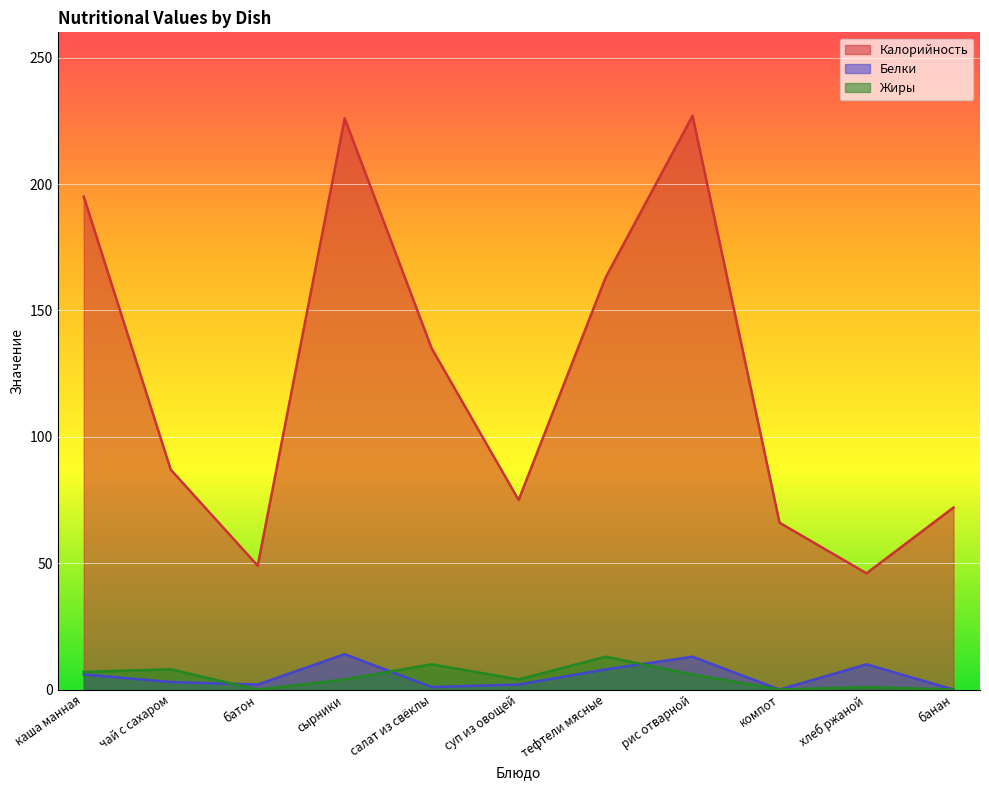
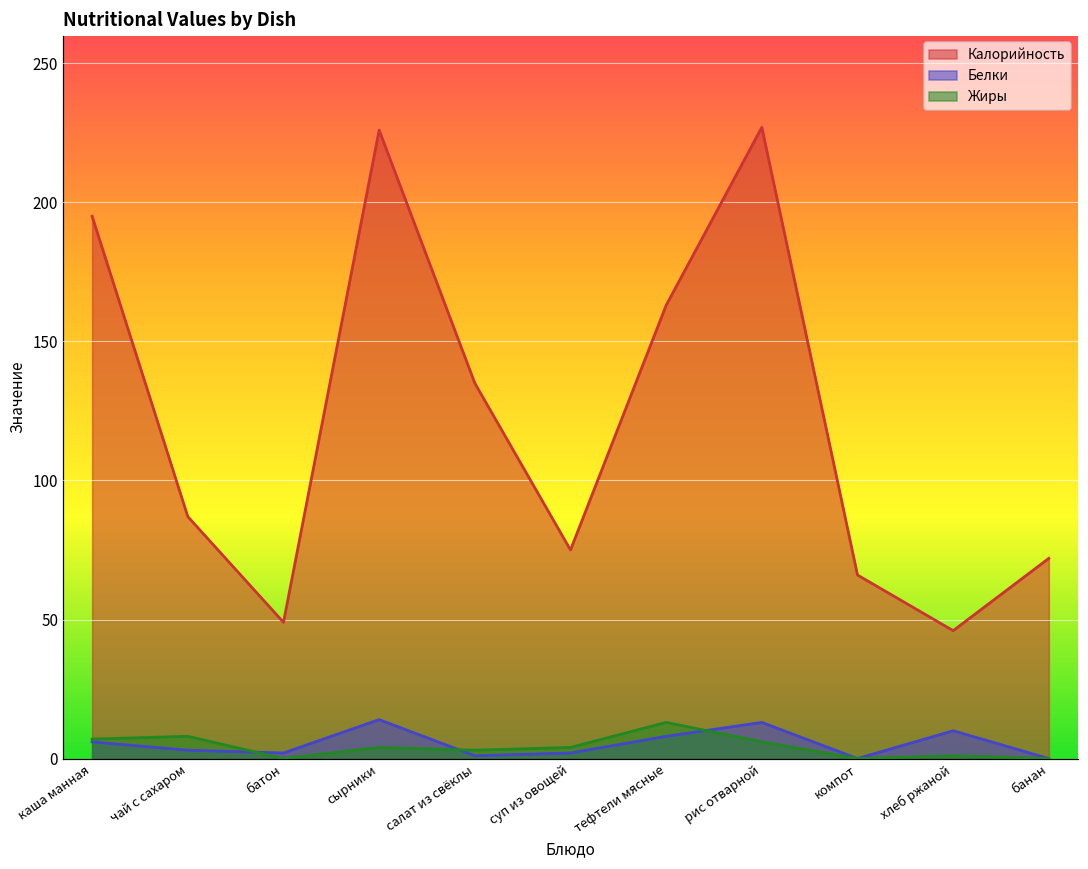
  {
    "Калорийность": {
      "каша манная": 195,
      "чай с сахаром": 87,
      "батон": 49,
      "сырники": 226,
      "салат из свёклы": 135,
      "суп из овощей": 75,
      "тефтели мясные": 163,
      "рис отварной": 227,
      "компот": 66,
      "хлеб ржаной": 46,
      "банан": 72
    },
    "Белки": {
      "чай с сахаром": 3,
      "батон": 2,
      "сырники": 14,
      "салат из свёклы": 1,
      "суп из овощей": 2,
      "тефтели мясные": 8,
      "рис отварной": 13,
      "хлеб ржаной": 10
    },
    "Жиры": {
      "чай с сахаром": 8,
      "батон": 0,
      "сырники": 4,
-     "салат из свёклы": 10,
+     "салат из свёклы": 3,
      "суп из овощей": 4,
      "тефтели мясные": 13,
      "рис отварной": 6,
      "хлеб ржаной": 1
    }
  }
